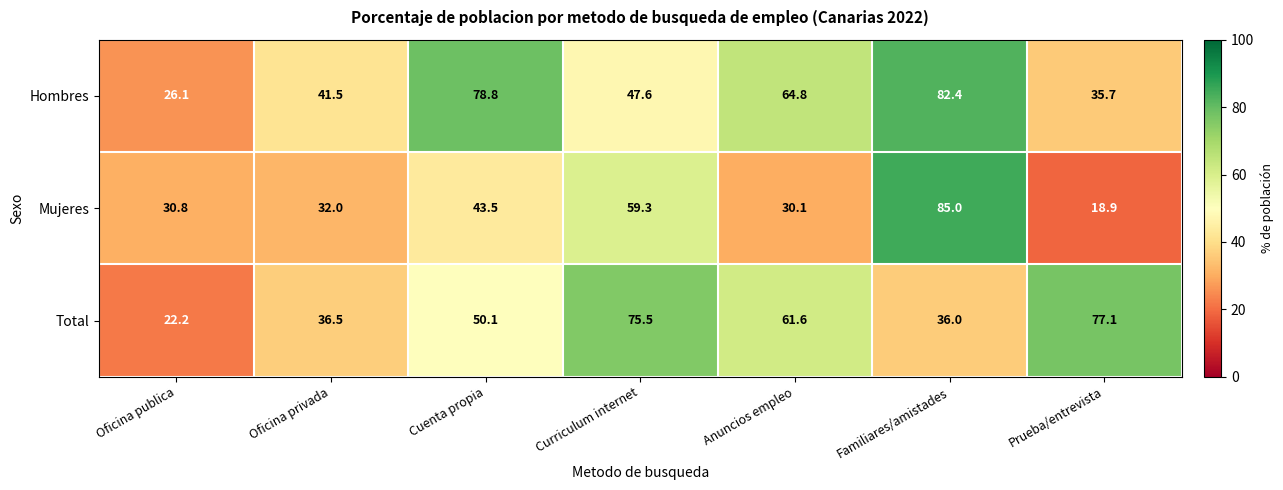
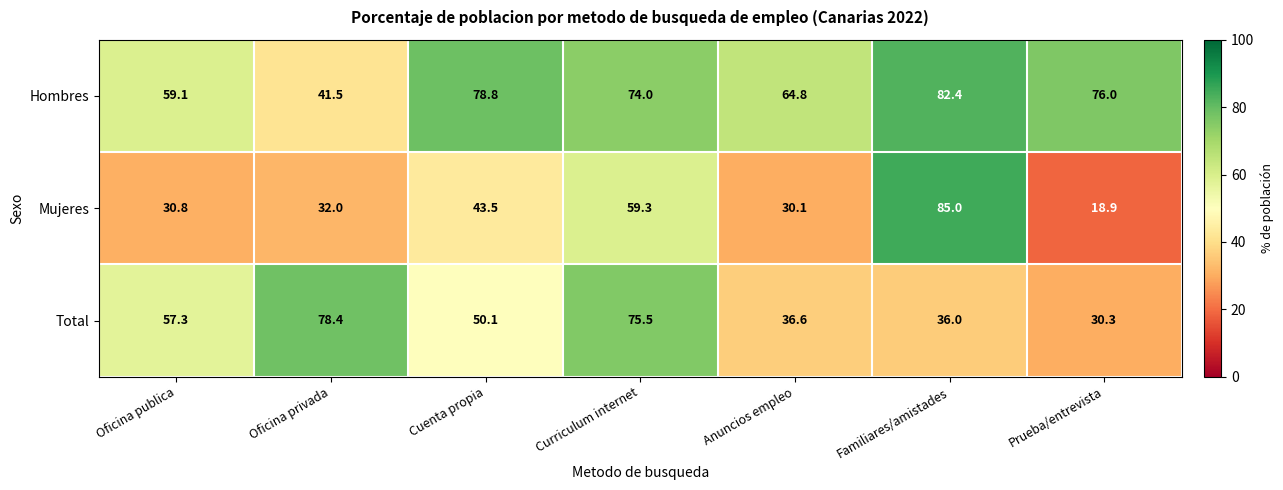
  {
    "Hombres": {
-     "Oficina publica": 26.1,
+     "Oficina publica": 59.1,
      "Oficina privada": 41.5,
      "Cuenta propia": 78.8,
-     "Curriculum internet": 47.6,
+     "Curriculum internet": 74.0,
      "Anuncios empleo": 64.8,
      "Familiares/amistades": 82.4,
-     "Prueba/entrevista": 35.7
+     "Prueba/entrevista": 76.0
    },
    "Mujeres": {
      "Oficina publica": 30.8,
      "Oficina privada": 32.0,
      "Cuenta propia": 43.5,
      "Curriculum internet": 59.3,
      "Anuncios empleo": 30.1,
      "Familiares/amistades": 85.0,
      "Prueba/entrevista": 18.9
    },
    "Total": {
-     "Oficina publica": 22.2,
-     "Oficina privada": 36.5,
+     "Oficina publica": 57.3,
+     "Oficina privada": 78.4,
      "Cuenta propia": 50.1,
      "Curriculum internet": 75.5,
-     "Anuncios empleo": 61.6,
+     "Anuncios empleo": 36.6,
      "Familiares/amistades": 36.0,
-     "Prueba/entrevista": 77.1
+     "Prueba/entrevista": 30.3
    }
  }
